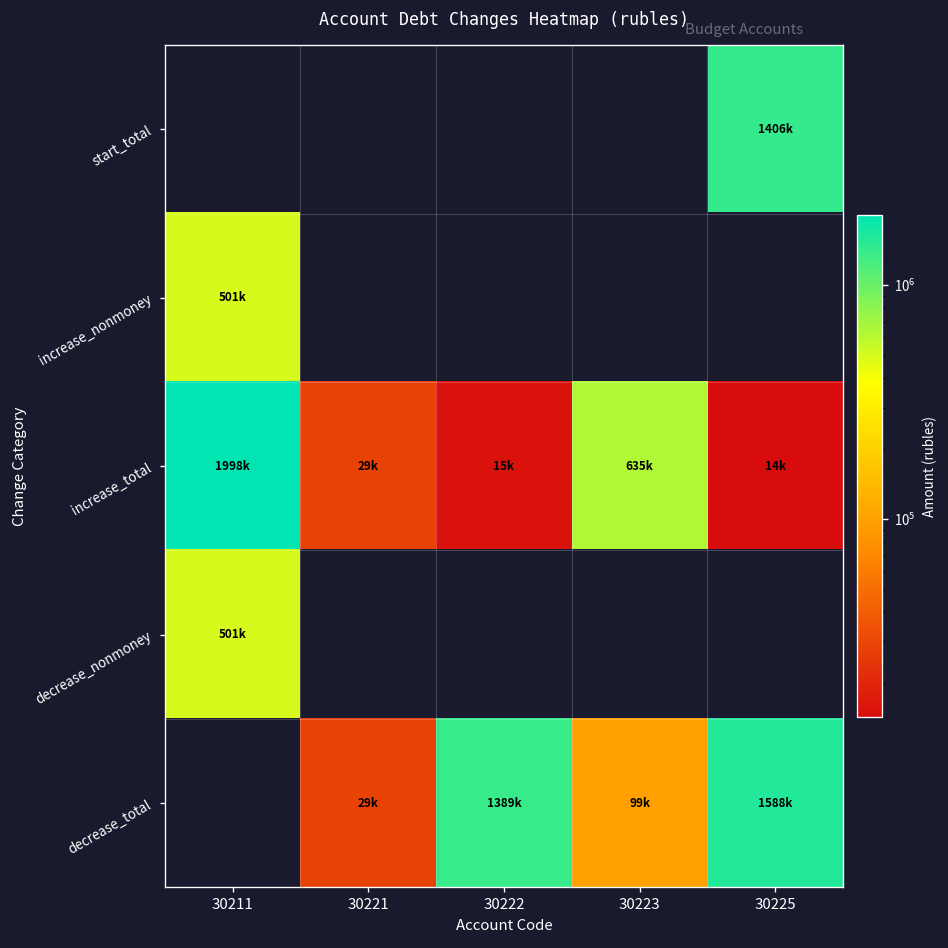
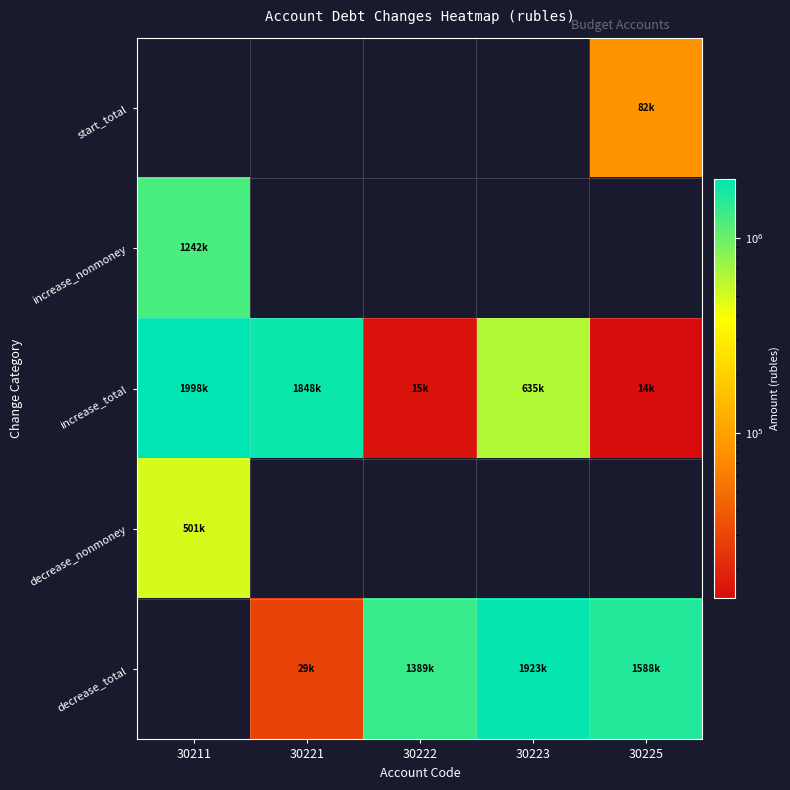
  {
    "start_total": {
-     "30225": "1406k"
+     "30225": "82k"
    },
    "increase_nonmoney": {
-     "30211": "501k"
+     "30211": "1242k"
    },
    "increase_total": {
      "30211": "1998k",
-     "30221": "29k",
+     "30221": "1848k",
      "30222": "15k",
      "30223": "635k",
      "30225": "14k"
    },
    "decrease_nonmoney": {
      "30211": "501k"
    },
    "decrease_total": {
      "30221": "29k",
      "30222": "1389k",
-     "30223": "99k",
+     "30223": "1923k",
      "30225": "1588k"
    }
  }
